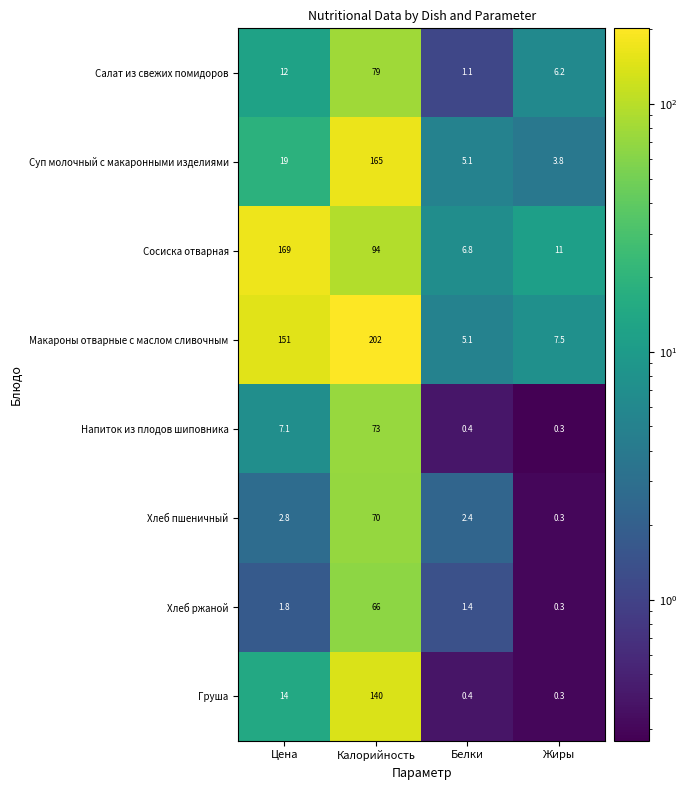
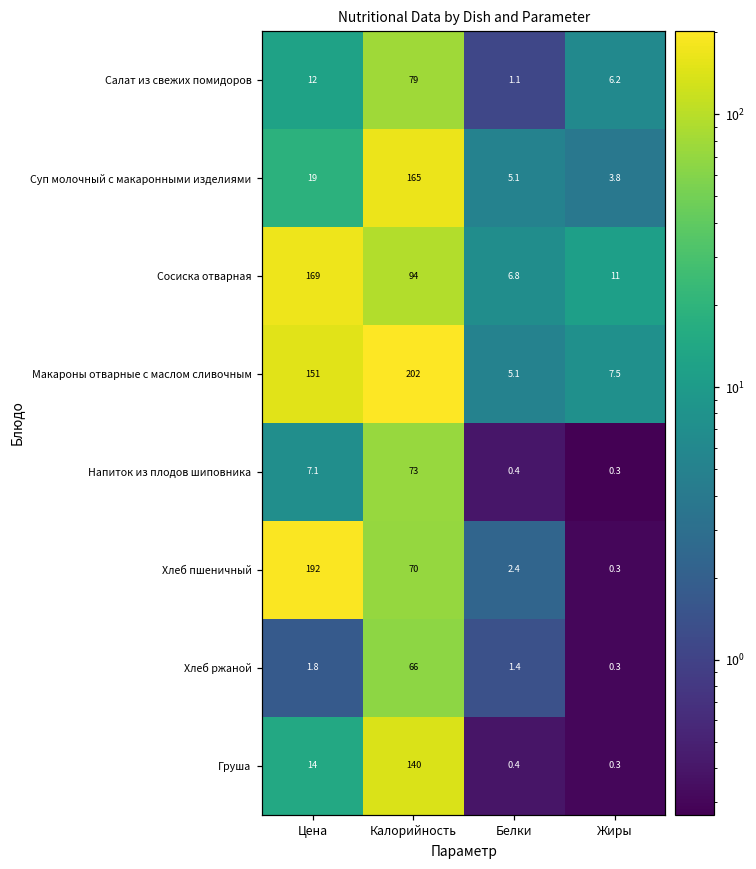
  {
    "Салат из свежих помидоров": {
      "Цена": 12,
      "Калорийность": 79,
      "Белки": 1.1,
      "Жиры": 6.2
    },
    "Суп молочный с макаронными изделиями": {
      "Цена": 19,
      "Калорийность": 165,
      "Белки": 5.1,
      "Жиры": 3.8
    },
    "Сосиска отварная": {
      "Цена": 169,
      "Калорийность": 94,
      "Белки": 6.8,
      "Жиры": 11
    },
    "Макароны отварные с маслом сливочным": {
      "Цена": 151,
      "Калорийность": 202,
      "Белки": 5.1,
      "Жиры": 7.5
    },
    "Напиток из плодов шиповника": {
      "Цена": 7.1,
      "Калорийность": 73,
      "Белки": 0.4,
      "Жиры": 0.3
    },
    "Хлеб пшеничный": {
-     "Цена": 2.8,
+     "Цена": 192,
      "Калорийность": 70,
      "Белки": 2.4,
      "Жиры": 0.3
    },
    "Хлеб ржаной": {
      "Цена": 1.8,
      "Калорийность": 66,
      "Белки": 1.4,
      "Жиры": 0.3
    },
    "Груша": {
      "Цена": 14,
      "Калорийность": 140,
      "Белки": 0.4,
      "Жиры": 0.3
    }
  }
